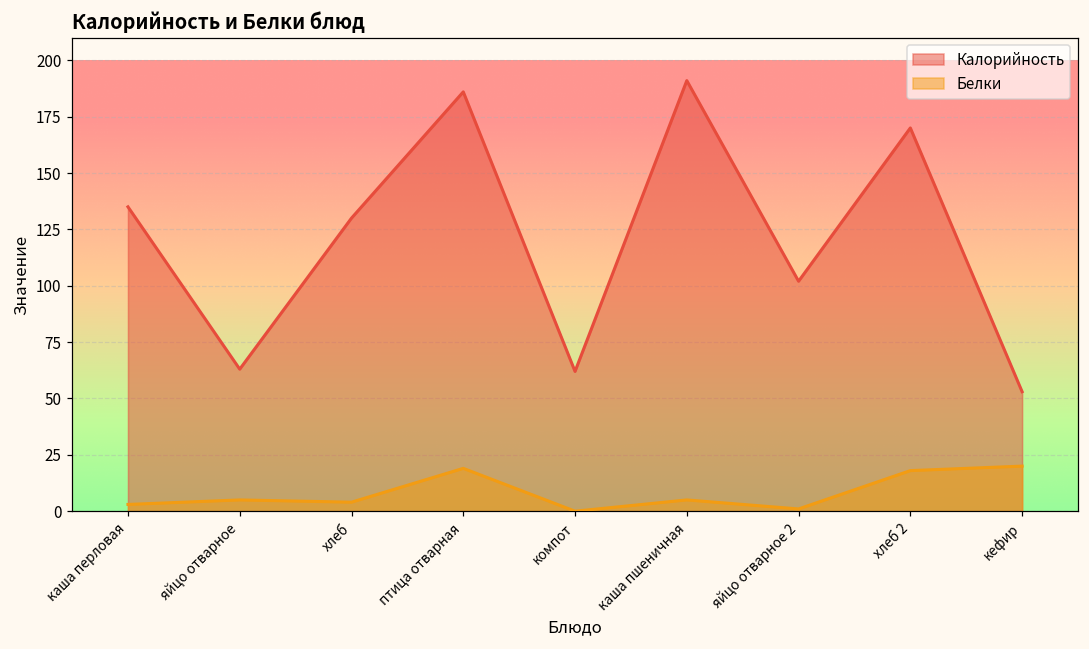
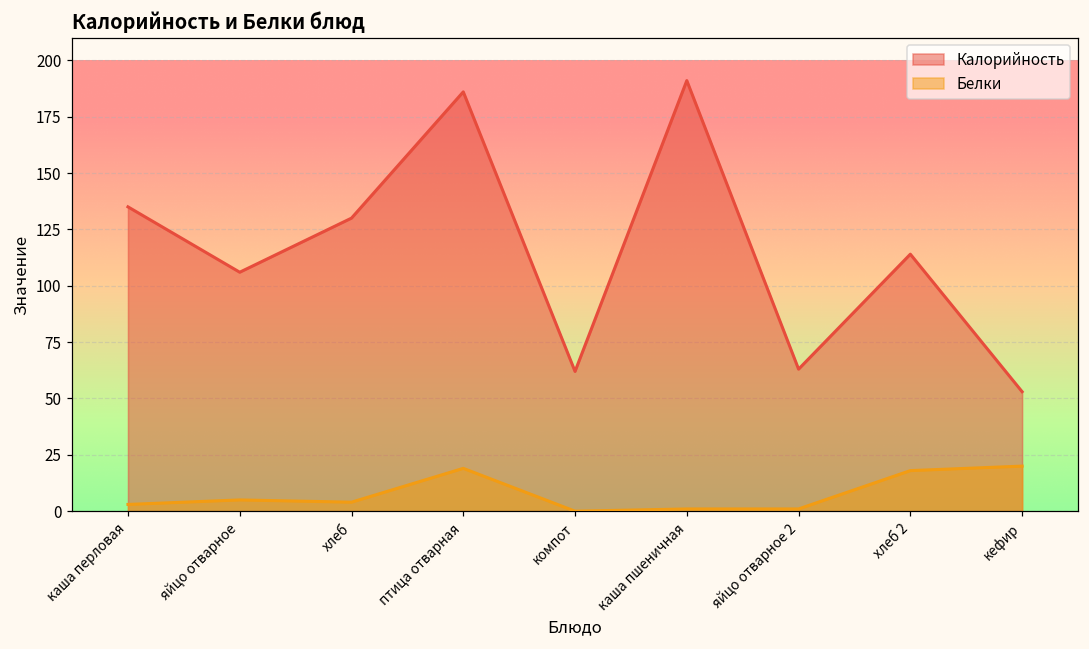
  {
    "Калорийность": {
      "каша перловая": 135,
-     "яйцо отварное": 63,
+     "яйцо отварное": 106,
      "хлеб": 130,
      "птица отварная": 186,
      "компот": 62,
      "каша пшеничная": 191,
-     "яйцо отварное 2": 102,
-     "хлеб 2": 170,
+     "яйцо отварное 2": 63,
+     "хлеб 2": 114,
      "кефир": 53
    },
    "Белки": {
      "каша перловая": 3,
      "яйцо отварное": 5,
      "хлеб": 4,
      "птица отварная": 19,
      "компот": 0,
-     "каша пшеничная": 5,
+     "каша пшеничная": 1,
      "яйцо отварное 2": 1,
      "хлеб 2": 18,
      "кефир": 20
    }
  }
